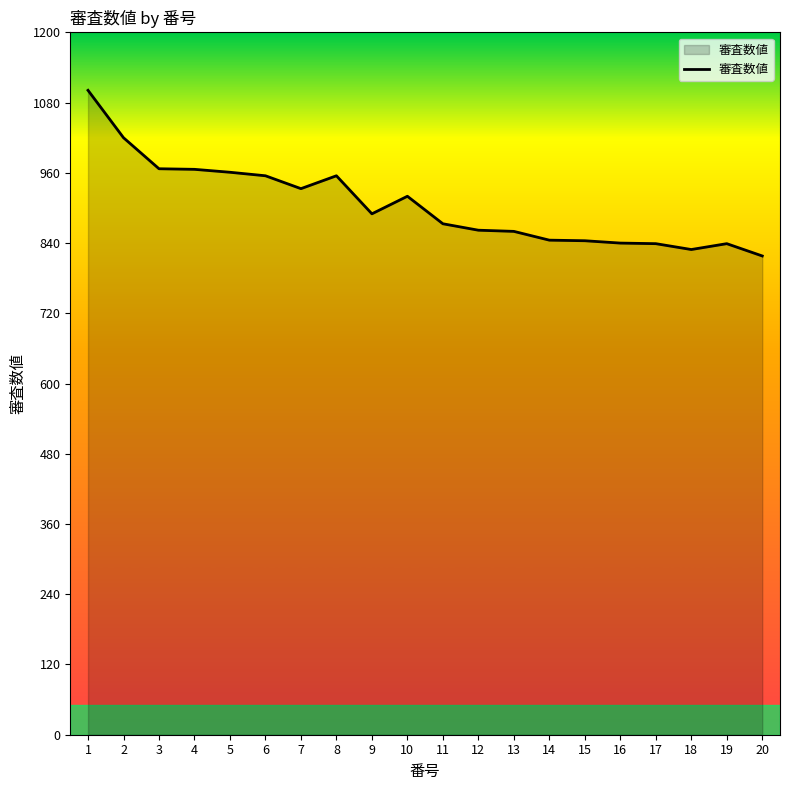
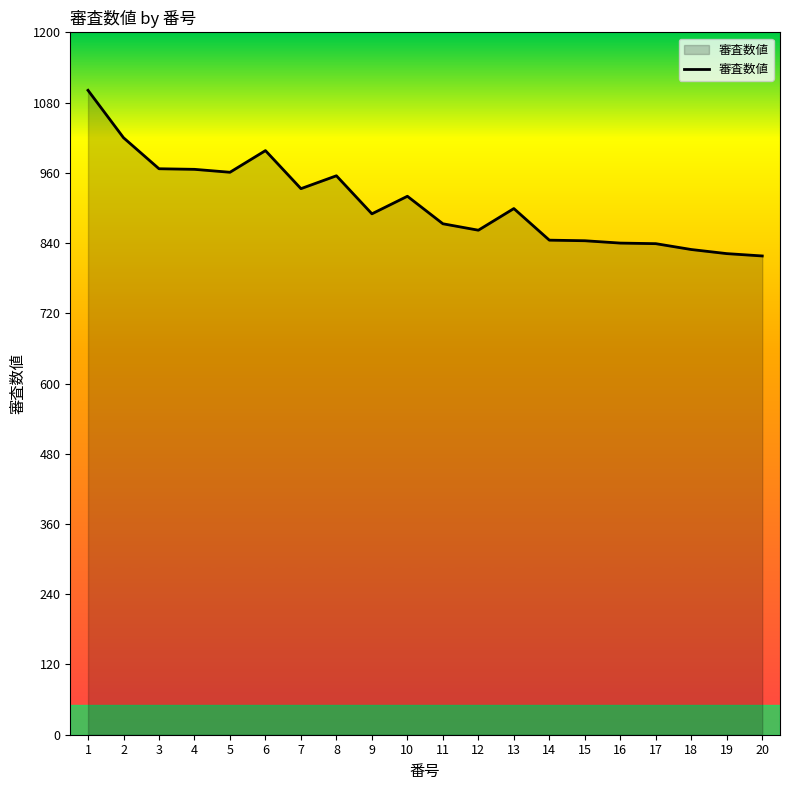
  {
    "1": 1100,
    "2": 1020,
    "3": 970,
    "4": 970,
    "5": 960,
-   "6": 960,
+   "6": 1000,
    "7": 930,
    "8": 960,
    "9": 890,
    "10": 920,
    "11": 870,
    "12": 860,
-   "13": 860,
+   "13": 900,
    "14": 850,
    "15": 840,
    "16": 840,
    "17": 840,
    "18": 830,
-   "19": 840,
+   "19": 820,
    "20": 820
  }
